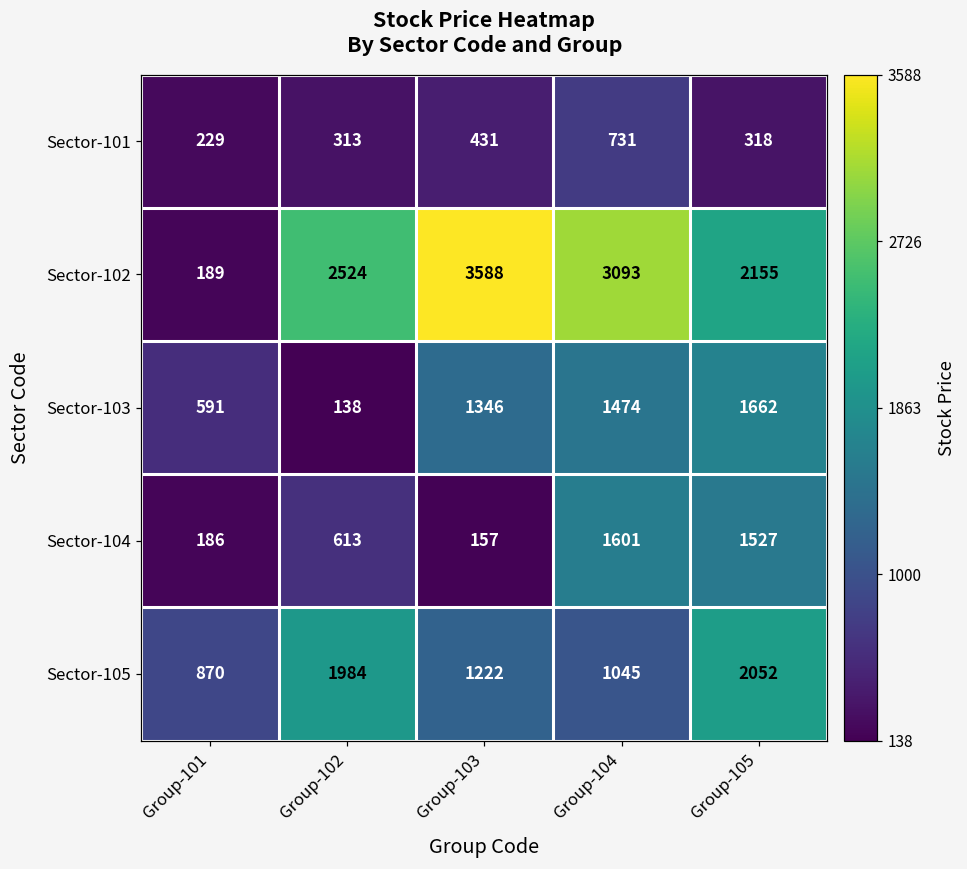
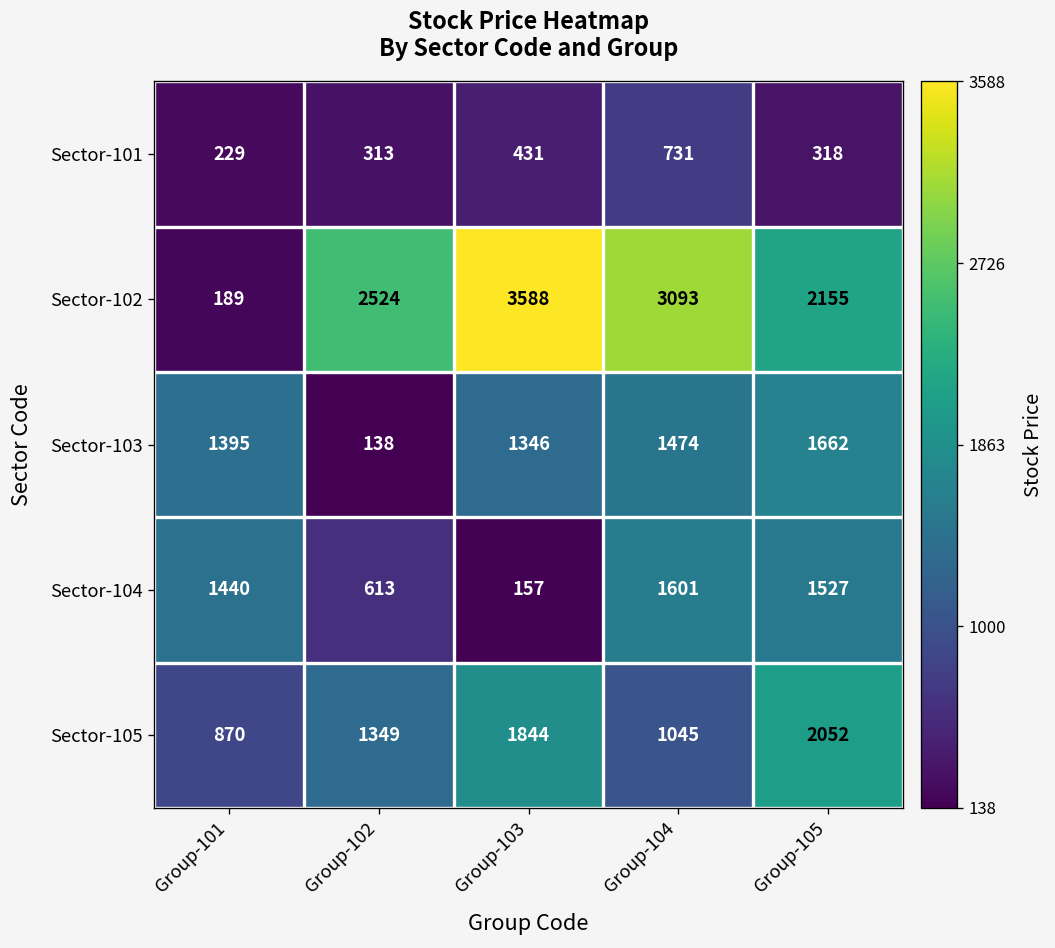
  {
    "Sector-101": {
      "Group-101": 229,
      "Group-102": 313,
      "Group-103": 431,
      "Group-104": 731,
      "Group-105": 318
    },
    "Sector-102": {
      "Group-101": 189,
      "Group-102": 2524,
      "Group-103": 3588,
      "Group-104": 3093,
      "Group-105": 2155
    },
    "Sector-103": {
-     "Group-101": 591,
+     "Group-101": 1395,
      "Group-102": 138,
      "Group-103": 1346,
      "Group-104": 1474,
      "Group-105": 1662
    },
    "Sector-104": {
-     "Group-101": 186,
+     "Group-101": 1440,
      "Group-102": 613,
      "Group-103": 157,
      "Group-104": 1601,
      "Group-105": 1527
    },
    "Sector-105": {
      "Group-101": 870,
-     "Group-102": 1984,
-     "Group-103": 1222,
+     "Group-102": 1349,
+     "Group-103": 1844,
      "Group-104": 1045,
      "Group-105": 2052
    }
  }
